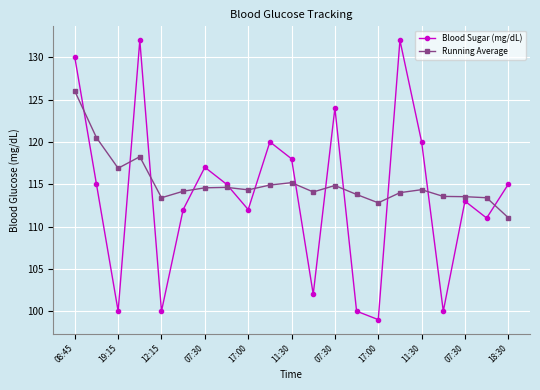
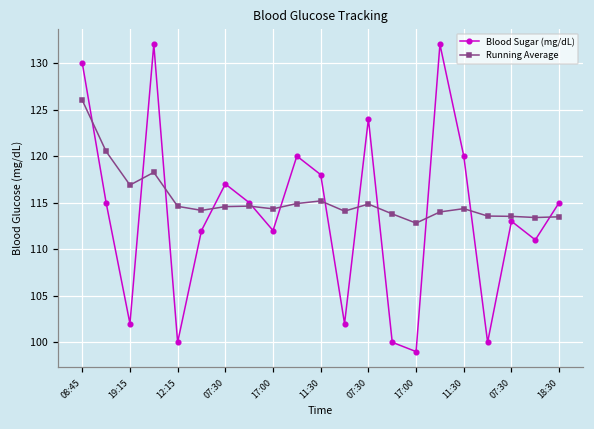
  {
    "Blood Sugar (mg/dL)": {
      "08:45": 130,
-     "19:15": 100,
+     "19:15": 102,
      "12:15": 100,
      "18:30": 115
    },
    "Running Average": {
      "08:45": 126,
      "19:15": 117,
-     "12:15": 113,
-     "18:30": 111
+     "12:15": 115,
+     "18:30": 113
    }
  }
